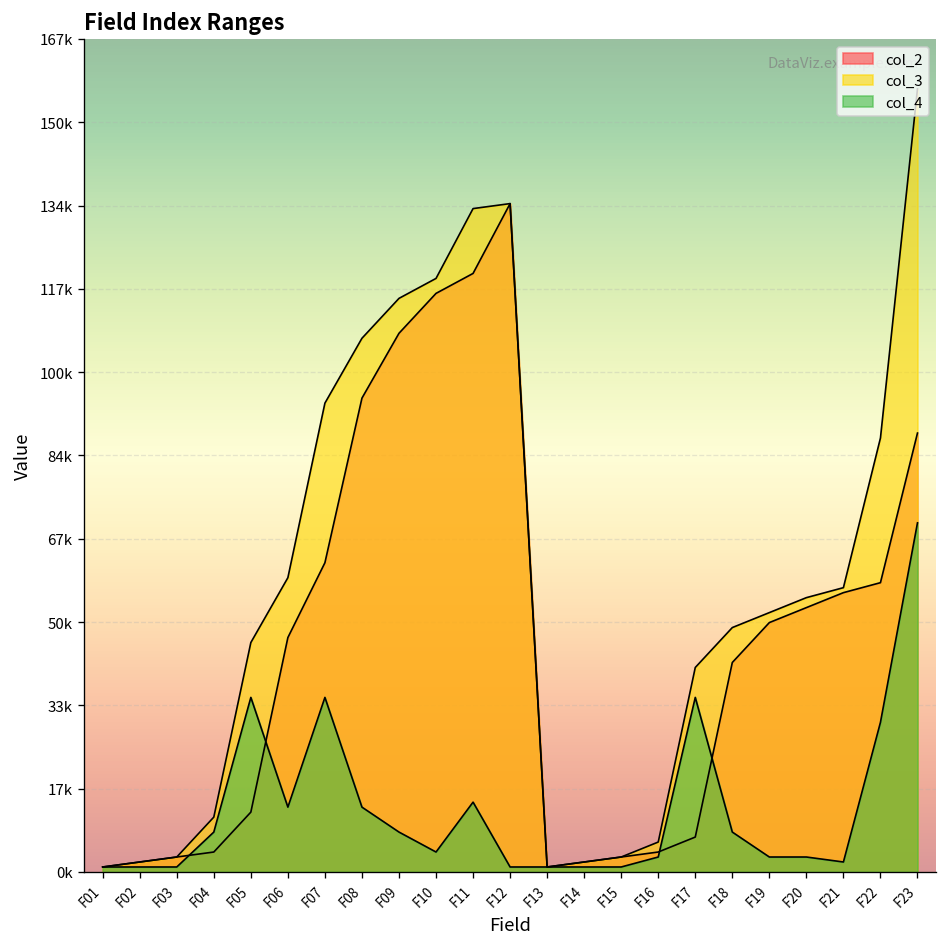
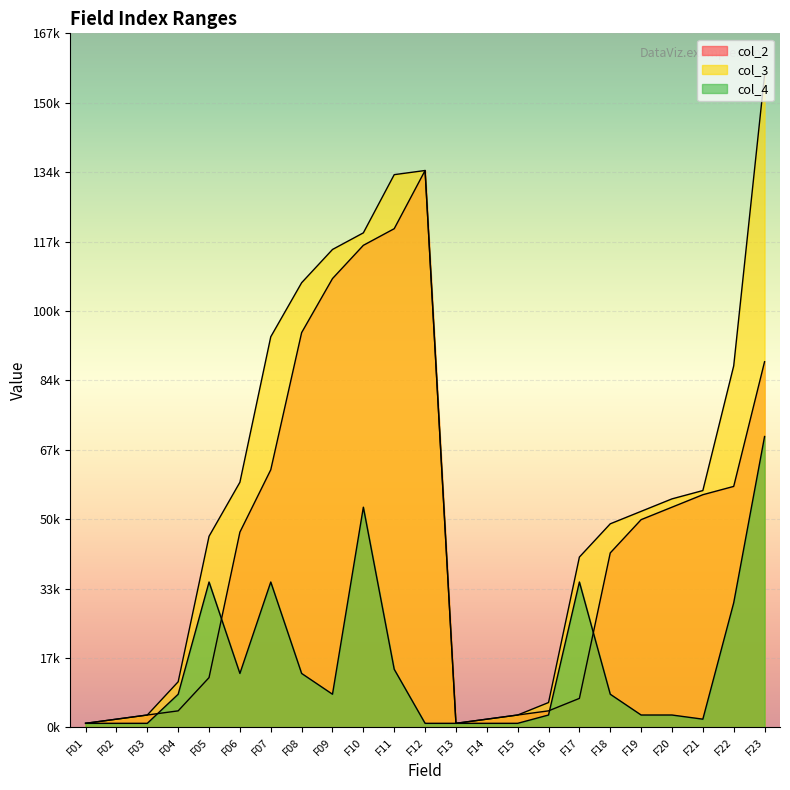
  {
    "col_2": {
      "F04": 4000,
      "F05": 12000,
      "F06": 47000,
      "F07": 62000,
      "F08": 95000,
      "F09": 108000,
      "F10": 116000,
      "F11": 120000,
      "F16": 4000,
      "F17": 7000,
      "F18": 42000,
      "F19": 50000,
      "F20": 53000,
      "F21": 56000,
      "F22": 58000,
      "F23": 88000
    },
    "col_3": {
      "F04": 11000,
      "F05": 46000,
      "F06": 59000,
      "F07": 94000,
      "F08": 107000,
      "F09": 115000,
      "F10": 119000,
      "F11": 133000,
      "F16": 6000,
      "F17": 41000,
      "F18": 49000,
      "F19": 52000,
      "F20": 55000,
      "F21": 57000,
      "F22": 87000
    },
    "col_4": {
      "F02": 1000,
      "F03": 1000,
      "F04": 8000,
      "F05": 35000,
      "F06": 13000,
      "F07": 35000,
      "F08": 13000,
      "F09": 8000,
-     "F10": 4000,
+     "F10": 53000,
      "F11": 14000,
      "F12": 1000,
      "F14": 1000,
      "F15": 1000,
      "F16": 3000,
      "F17": 35000,
      "F18": 8000,
      "F19": 3000,
      "F20": 3000,
      "F21": 2000,
      "F22": 30000,
      "F23": 70000
    }
  }
